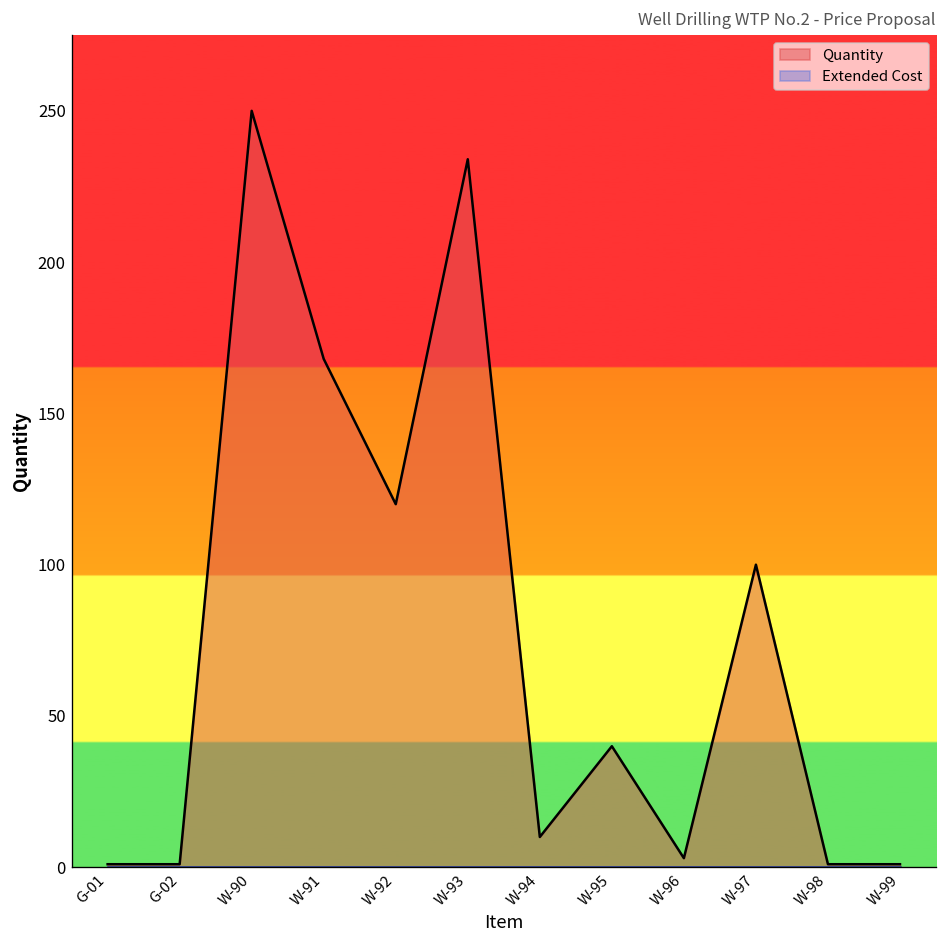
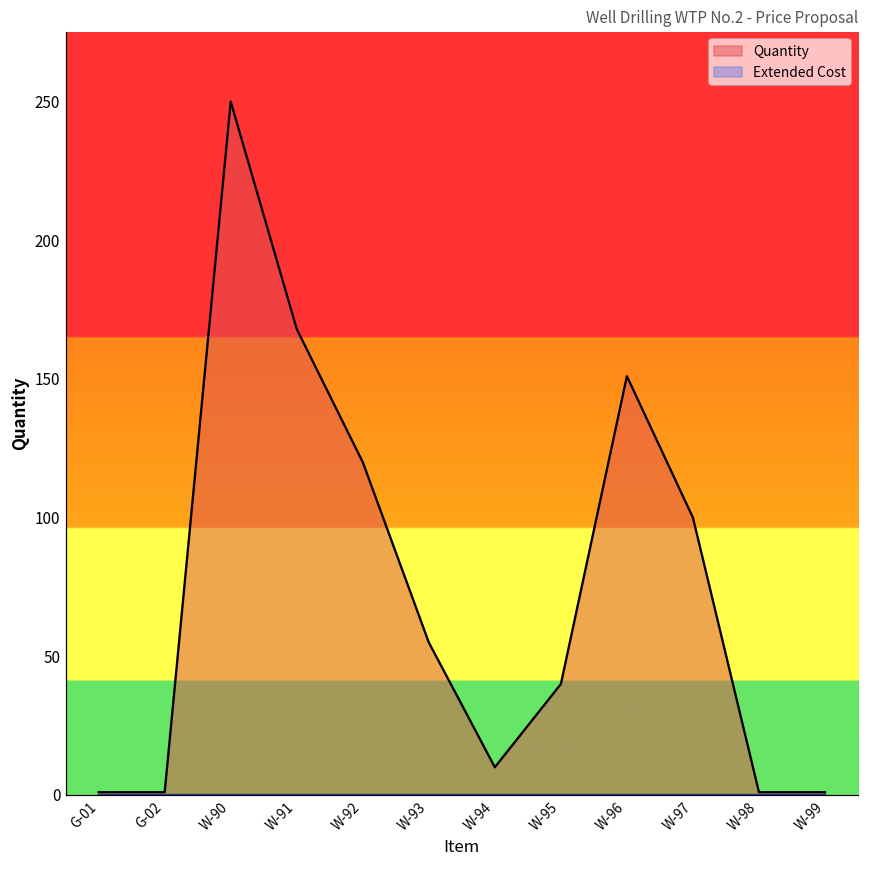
  {
    "Quantity": {
      "W-90": 250,
      "W-91": 168,
      "W-92": 120,
-     "W-93": 234,
+     "W-93": 55,
      "W-94": 10,
      "W-95": 40,
-     "W-96": 3,
+     "W-96": 151,
      "W-97": 100
    },
    "Extended Cost": {
      "W-90": 0,
      "W-91": 0,
      "W-92": 0,
      "W-93": 0,
      "W-94": 0,
      "W-95": 0,
      "W-96": 0,
      "W-97": 0
    }
  }
